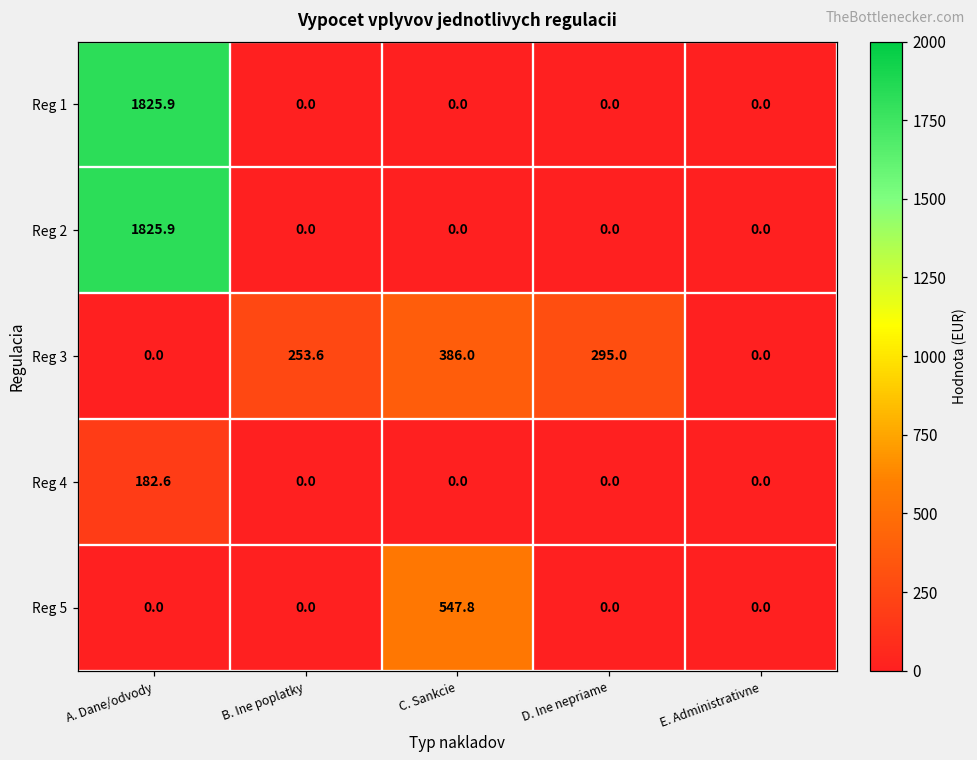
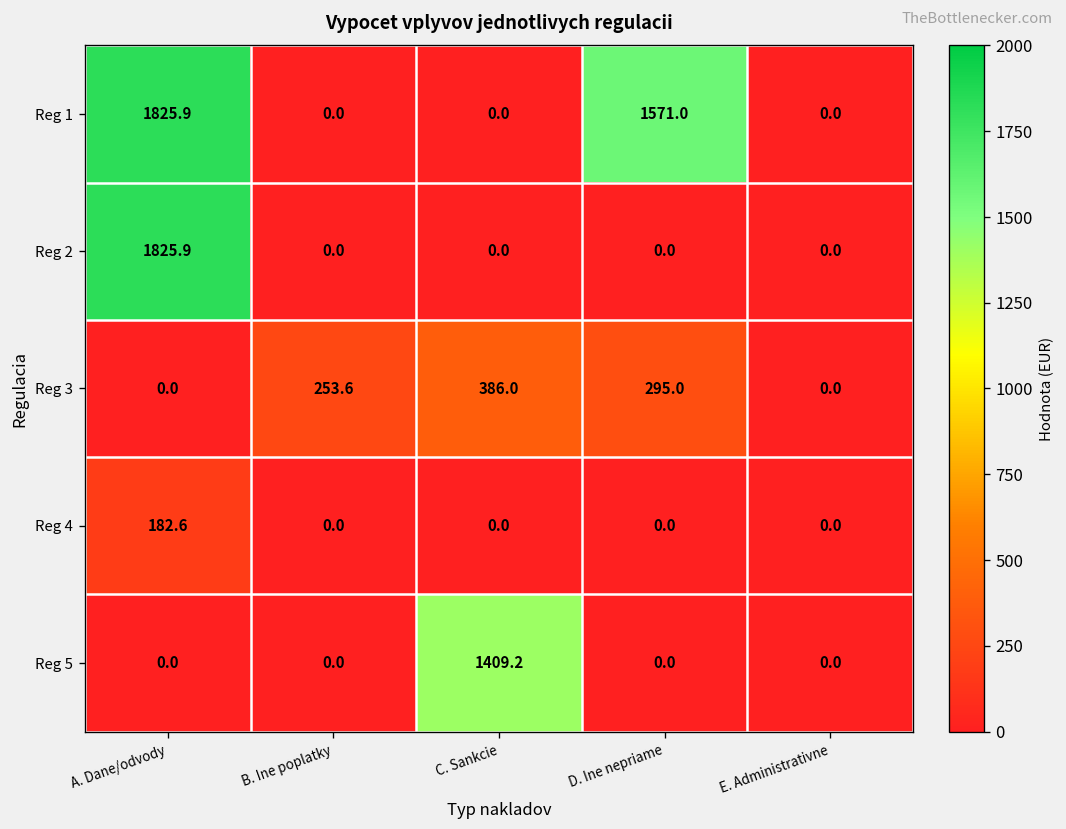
  {
    "Reg 1": {
      "A. Dane/odvody": 1825.9,
      "B. Ine poplatky": 0.0,
      "C. Sankcie": 0.0,
-     "D. Ine nepriame": 0.0,
+     "D. Ine nepriame": 1571.0,
      "E. Administrativne": 0.0
    },
    "Reg 2": {
      "A. Dane/odvody": 1825.9,
      "B. Ine poplatky": 0.0,
      "C. Sankcie": 0.0,
      "D. Ine nepriame": 0.0,
      "E. Administrativne": 0.0
    },
    "Reg 3": {
      "A. Dane/odvody": 0.0,
      "B. Ine poplatky": 253.6,
      "C. Sankcie": 386.0,
      "D. Ine nepriame": 295.0,
      "E. Administrativne": 0.0
    },
    "Reg 4": {
      "A. Dane/odvody": 182.6,
      "B. Ine poplatky": 0.0,
      "C. Sankcie": 0.0,
      "D. Ine nepriame": 0.0,
      "E. Administrativne": 0.0
    },
    "Reg 5": {
      "A. Dane/odvody": 0.0,
      "B. Ine poplatky": 0.0,
-     "C. Sankcie": 547.8,
+     "C. Sankcie": 1409.2,
      "D. Ine nepriame": 0.0,
      "E. Administrativne": 0.0
    }
  }
